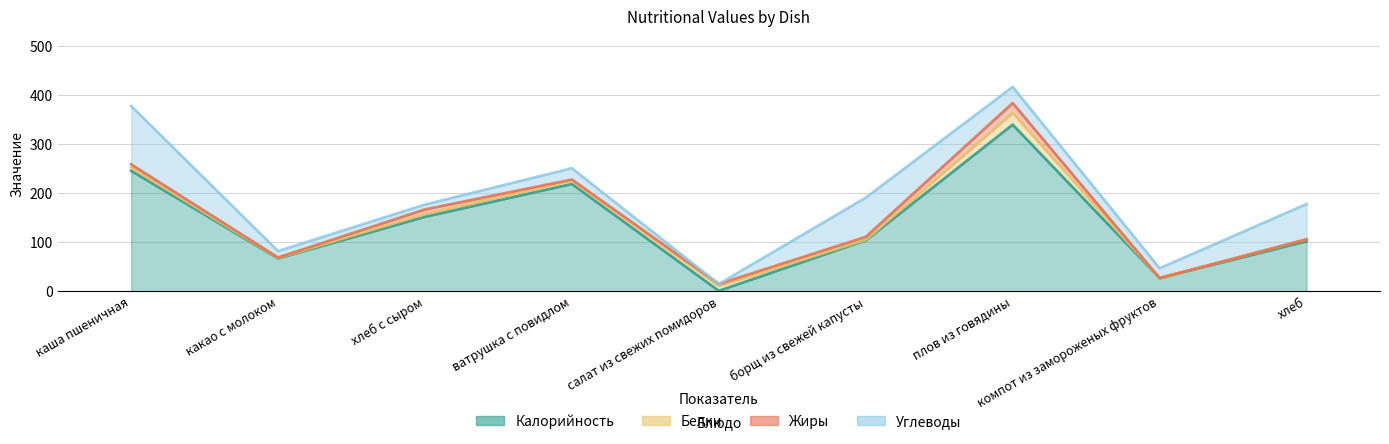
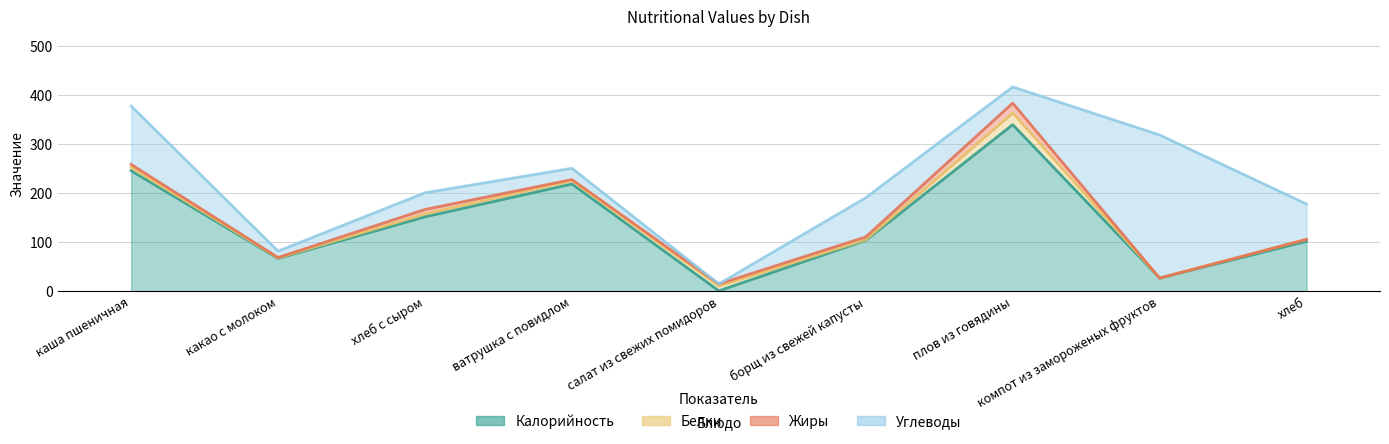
  {
    "Калорийность": {
      "каша пшеничная": 250,
      "хлеб с сыром": 150,
      "ватрушка с повидлом": 220,
      "салат из свежих помидоров": 0,
      "плов из говядины": 340
    },
    "Углеводы": {
      "каша пшеничная": 120,
      "какао с молоком": 10,
-     "хлеб с сыром": 10,
+     "хлеб с сыром": 30,
      "ватрушка с повидлом": 20,
      "борщ из свежей капусты": 80,
      "плов из говядины": 30,
-     "компот из замороженых фруктов": 20,
+     "компот из замороженых фруктов": 290,
      "хлеб": 70
    }
  }
